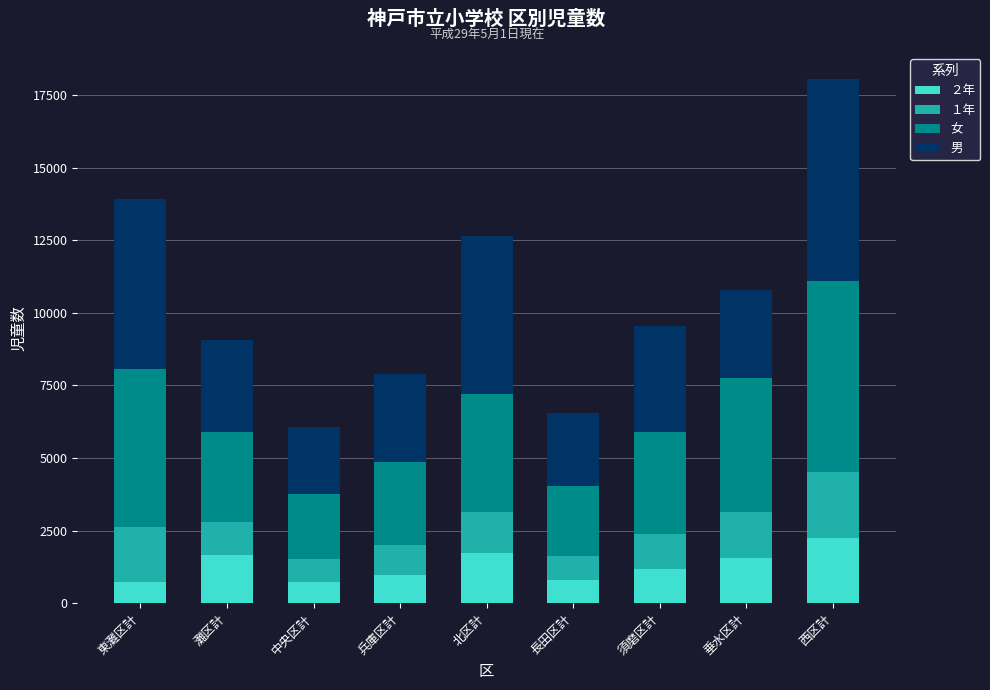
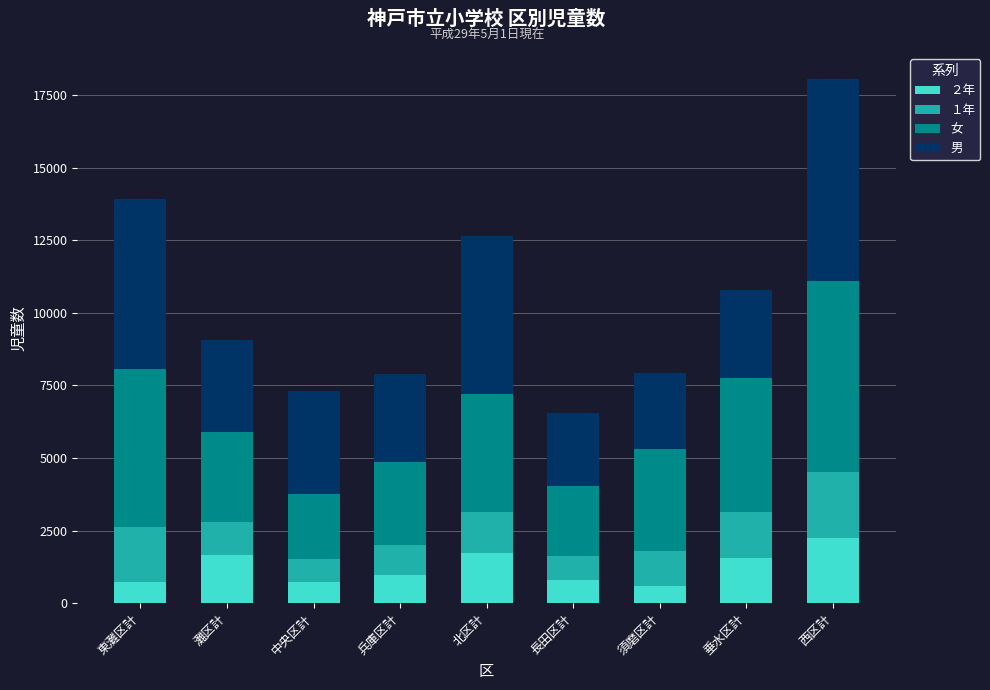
  {
    "２年": {
      "東灘区計": 700,
      "灘区計": 1700,
      "中央区計": 700,
      "兵庫区計": 1000,
      "北区計": 1700,
      "長田区計": 800,
-     "須磨区計": 1200,
+     "須磨区計": 600,
      "垂水区計": 1600,
      "西区計": 2200
    },
    "男": {
      "東灘区計": 5800,
      "灘区計": 3200,
-     "中央区計": 2300,
+     "中央区計": 3600,
      "兵庫区計": 3000,
      "北区計": 5400,
      "長田区計": 2500,
-     "須磨区計": 3700,
+     "須磨区計": 2600,
      "垂水区計": 3000,
      "西区計": 6900
    }
  }
